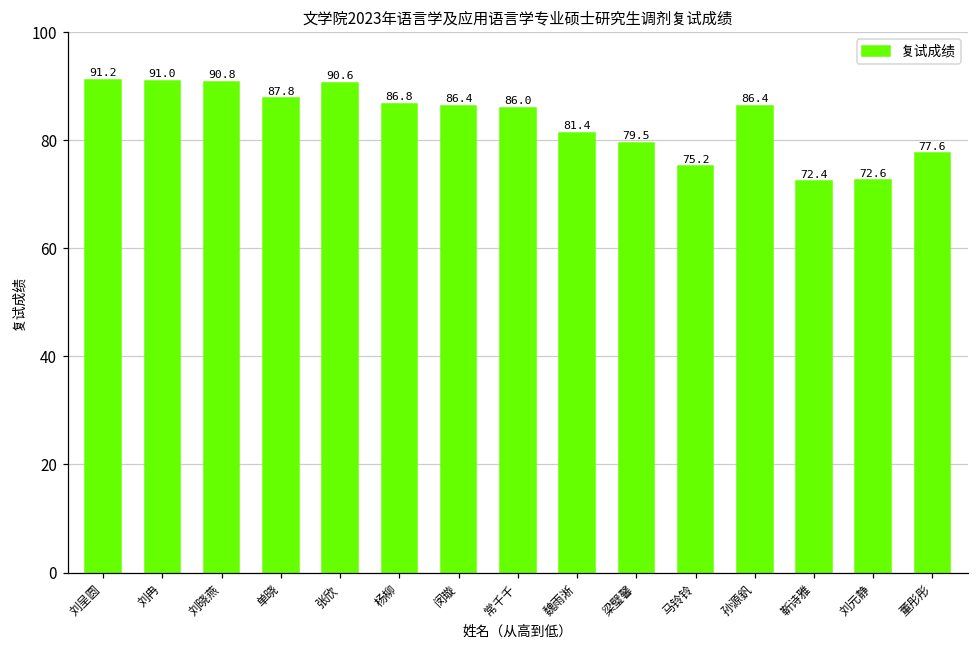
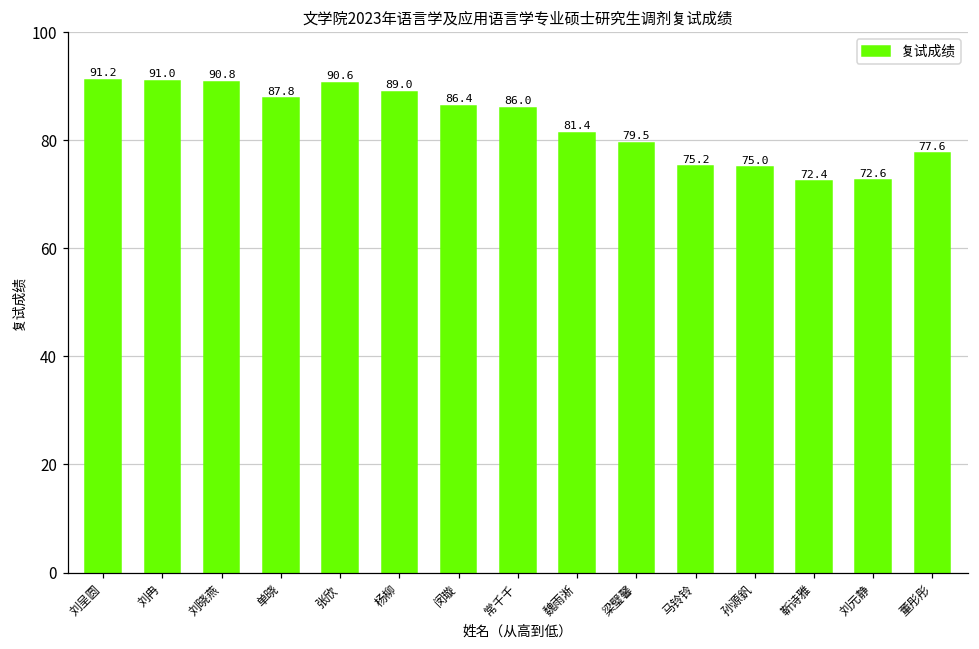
  {
    "刘呈圆": 91.2,
    "刘冉": 91.0,
    "刘晓燕": 90.8,
    "单晓": 87.8,
    "张欣": 90.6,
-   "杨柳": 86.8,
+   "杨柳": 89.0,
    "闵璇": 86.4,
    "常千千": 86.0,
    "魏雨淅": 81.4,
    "梁璧馨": 79.5,
    "马铃铃": 75.2,
-   "孙源釩": 86.4,
+   "孙源釩": 75.0,
    "靳诗雅": 72.4,
    "刘元静": 72.6,
    "董彤彤": 77.6
  }
